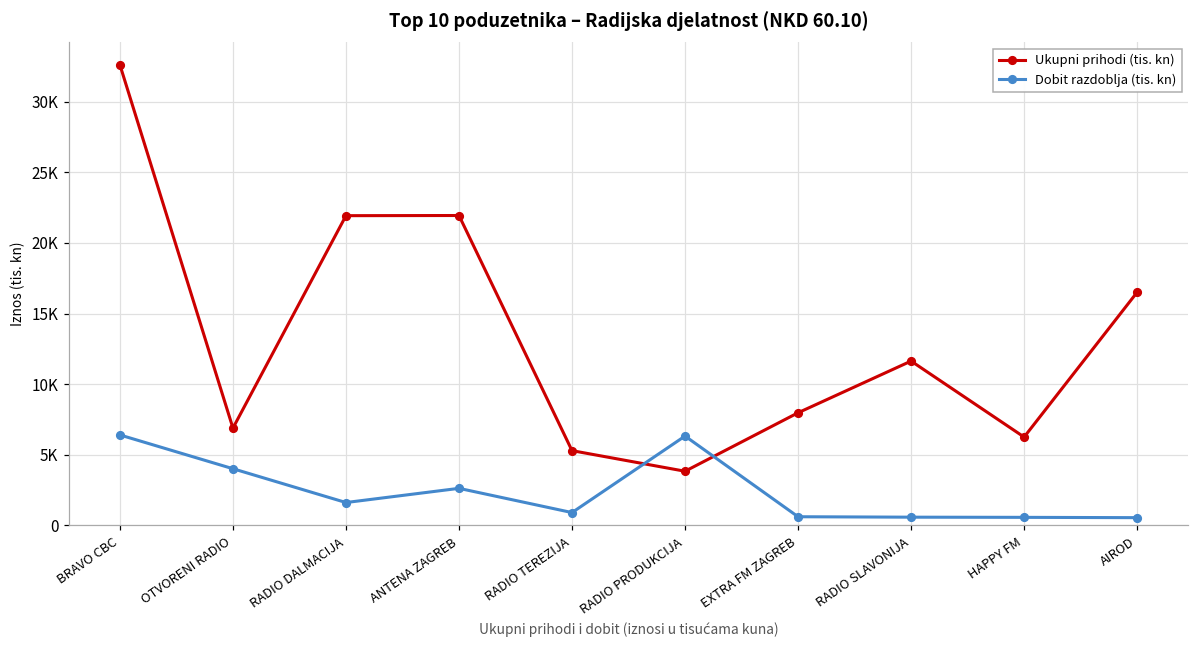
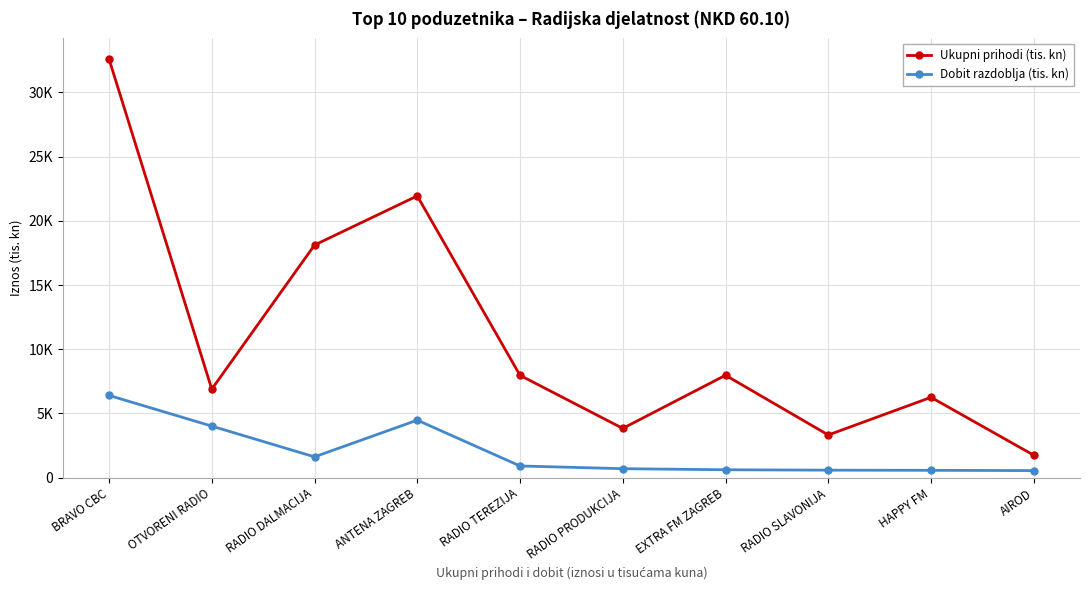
  {
    "Ukupni prihodi (tis. kn)": {
      "BRAVO CBC": 32600,
      "OTVORENI RADIO": 6900,
-     "RADIO DALMACIJA": 21900,
+     "RADIO DALMACIJA": 18100,
      "ANTENA ZAGREB": 21900,
-     "RADIO TEREZIJA": 5300,
+     "RADIO TEREZIJA": 8000,
      "RADIO PRODUKCIJA": 3800,
      "EXTRA FM ZAGREB": 8000,
-     "RADIO SLAVONIJA": 11600,
+     "RADIO SLAVONIJA": 3300,
      "HAPPY FM": 6300,
-     "AIROD": 16500
+     "AIROD": 1800
    },
    "Dobit razdoblja (tis. kn)": {
      "BRAVO CBC": 6400,
      "OTVORENI RADIO": 4000,
      "RADIO DALMACIJA": 1600,
-     "ANTENA ZAGREB": 2600,
+     "ANTENA ZAGREB": 4500,
      "RADIO TEREZIJA": 900,
-     "RADIO PRODUKCIJA": 6300,
+     "RADIO PRODUKCIJA": 700,
      "EXTRA FM ZAGREB": 600,
      "RADIO SLAVONIJA": 600,
      "HAPPY FM": 600,
      "AIROD": 600
    }
  }
